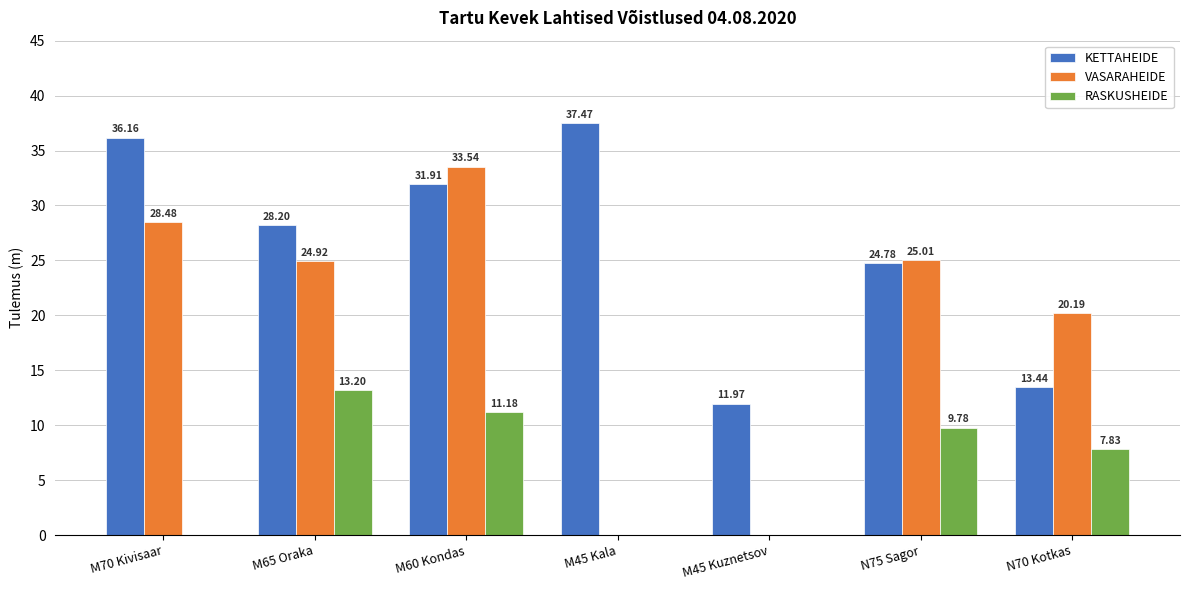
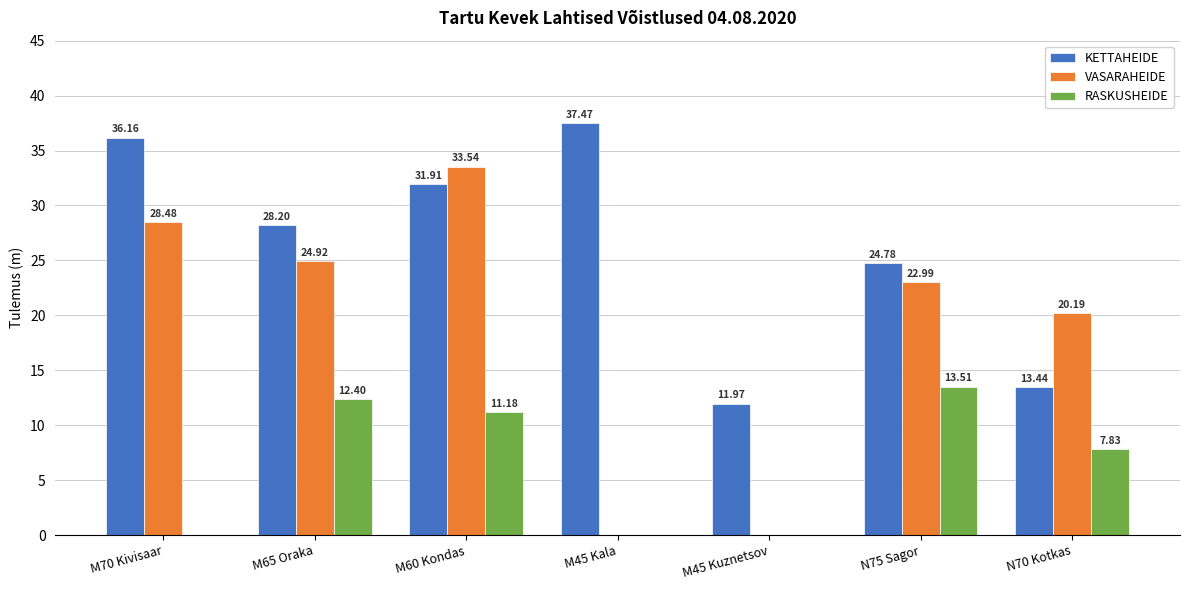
  {
    "KETTAHEIDE": {
      "M70 Kivisaar": 36.16,
      "M65 Oraka": 28.20,
      "M60 Kondas": 31.91,
      "M45 Kala": 37.47,
      "M45 Kuznetsov": 11.97,
      "N75 Sagor": 24.78,
      "N70 Kotkas": 13.44
    },
    "VASARAHEIDE": {
      "M70 Kivisaar": 28.48,
      "M65 Oraka": 24.92,
      "M60 Kondas": 33.54,
-     "N75 Sagor": 25.01,
+     "N75 Sagor": 22.99,
      "N70 Kotkas": 20.19
    },
    "RASKUSHEIDE": {
-     "M65 Oraka": 13.20,
+     "M65 Oraka": 12.40,
      "M60 Kondas": 11.18,
-     "N75 Sagor": 9.78,
+     "N75 Sagor": 13.51,
      "N70 Kotkas": 7.83
    }
  }
